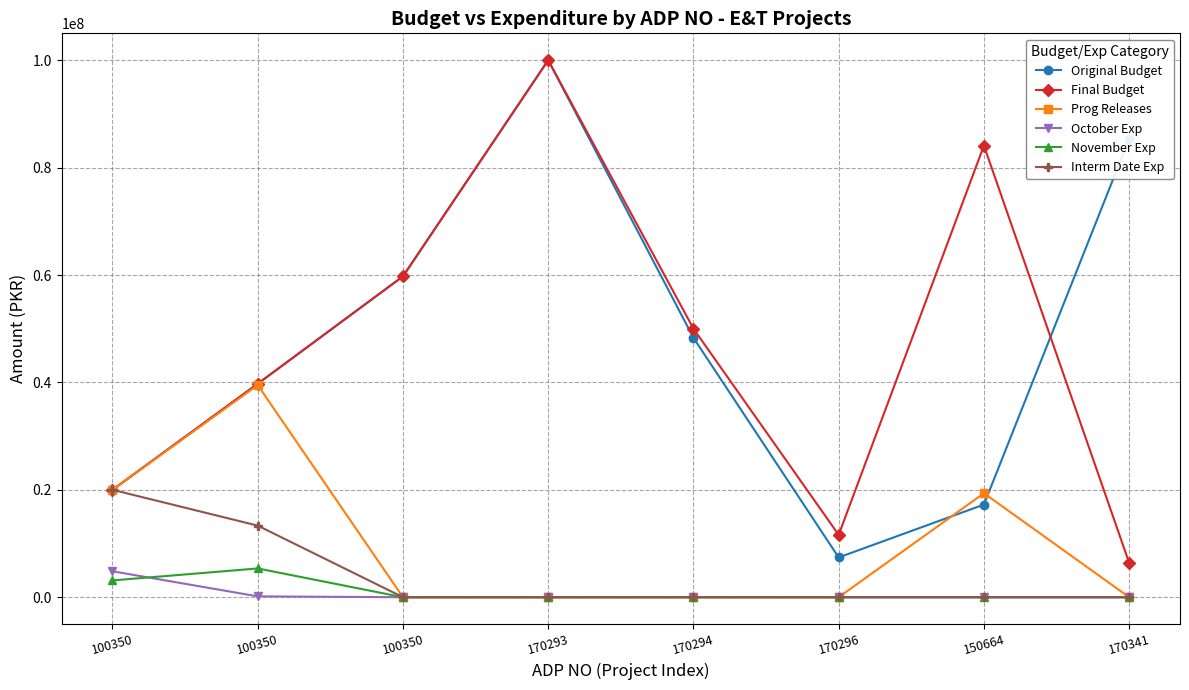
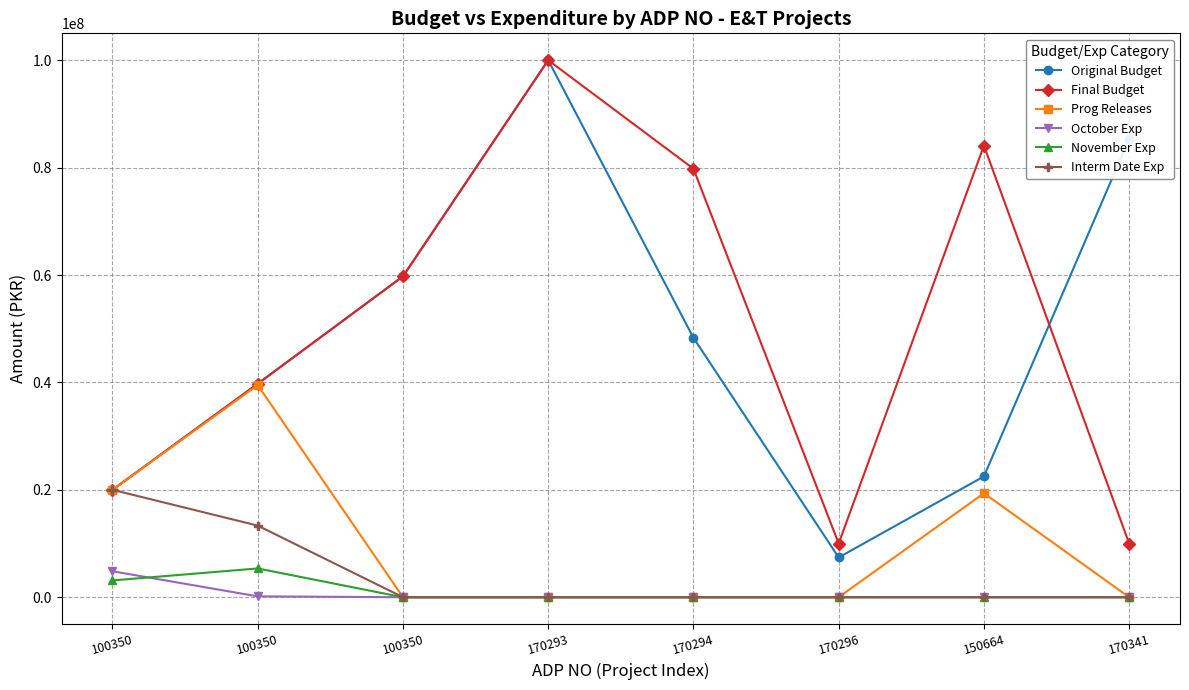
  {
    "Original Budget": {
      "170294": 48000000,
      "170296": 7000000,
-     "150664": 17000000
+     "150664": 23000000
    },
    "Final Budget": {
-     "170294": 50000000,
-     "170296": 12000000,
+     "170294": 80000000,
+     "170296": 10000000,
      "150664": 84000000,
-     "170341": 6000000
+     "170341": 10000000
    },
    "Prog Releases": {
      "150664": 19000000
    }
  }
